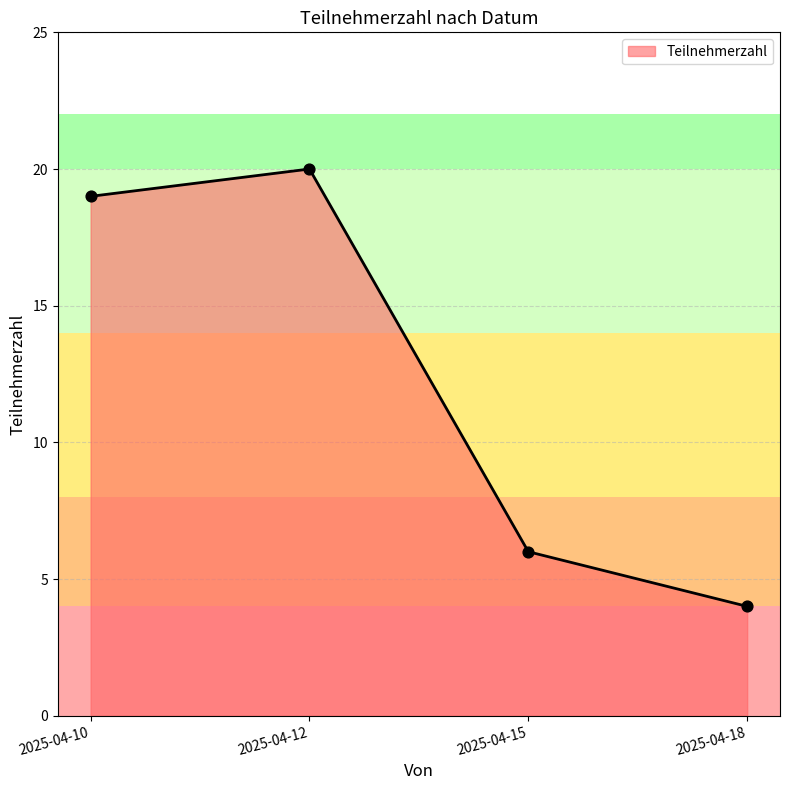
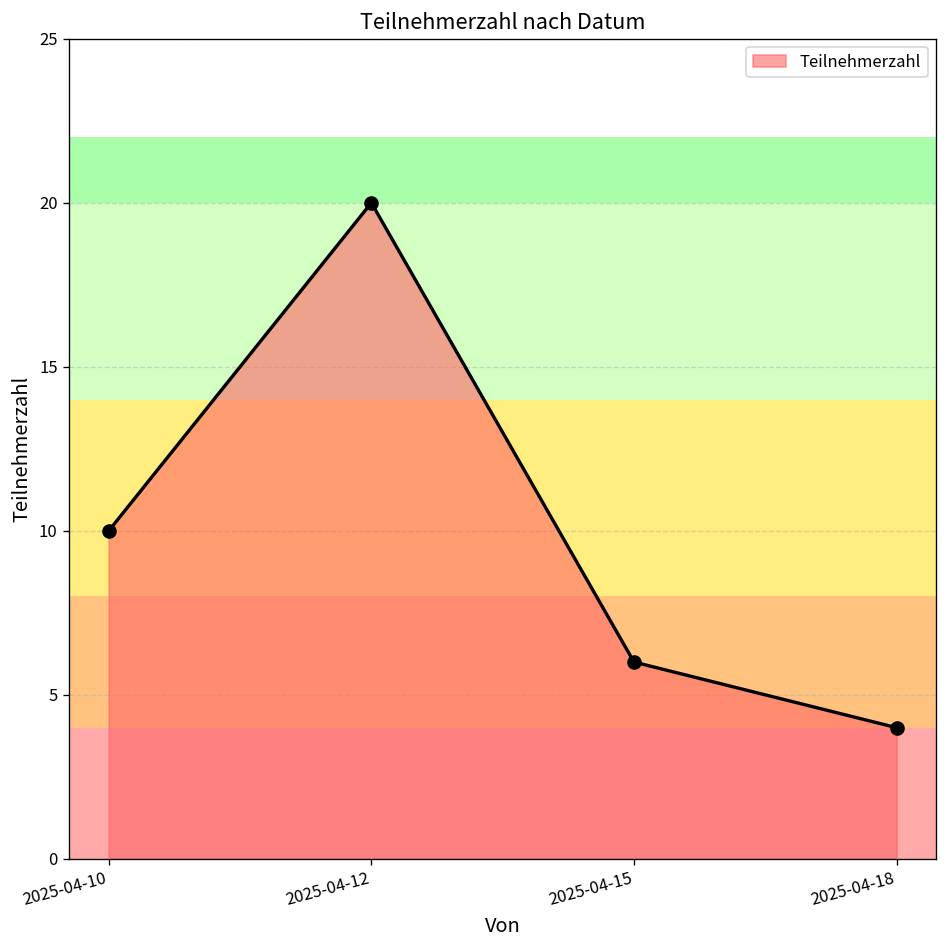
  {
-   "2025-04-10": 19,
+   "2025-04-10": 10,
    "2025-04-12": 20,
    "2025-04-15": 6,
    "2025-04-18": 4
  }
